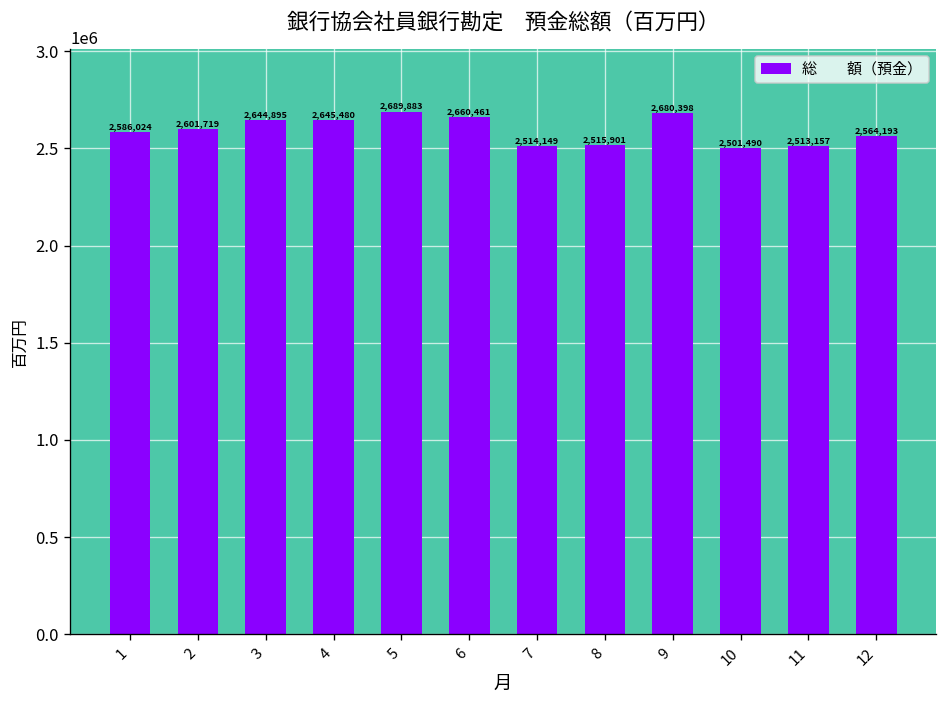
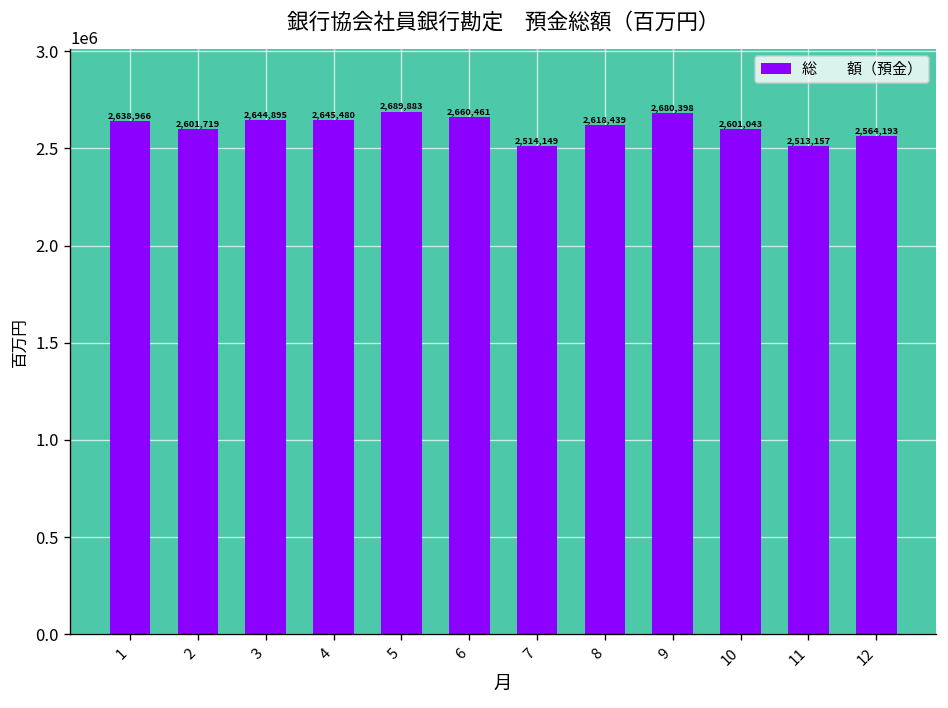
  {
-   "1": "2,586,024",
+   "1": "2,638,966",
    "2": "2,601,719",
    "3": "2,644,895",
    "4": "2,645,480",
    "5": "2,689,883",
    "6": "2,660,461",
    "7": "2,514,149",
-   "8": "2,515,901",
+   "8": "2,618,439",
    "9": "2,680,398",
-   "10": "2,501,490",
+   "10": "2,601,043",
    "11": "2,513,157",
    "12": "2,564,193"
  }
